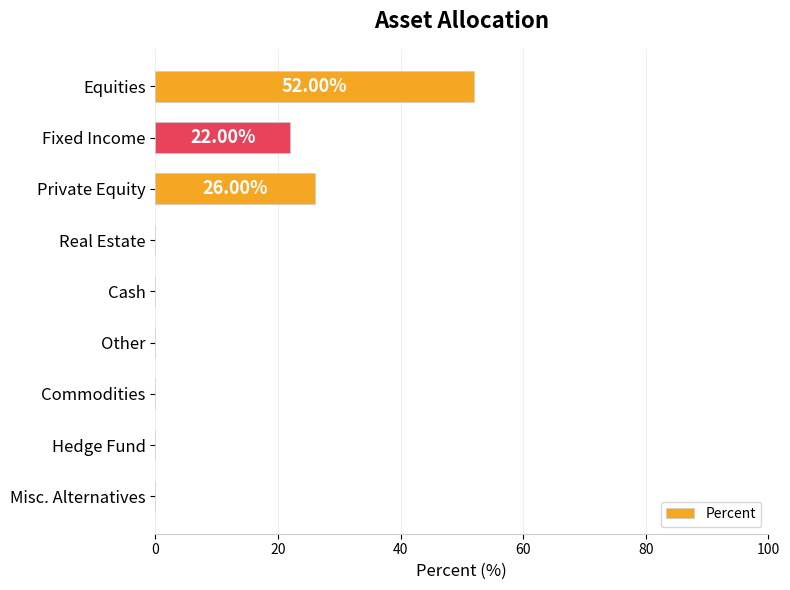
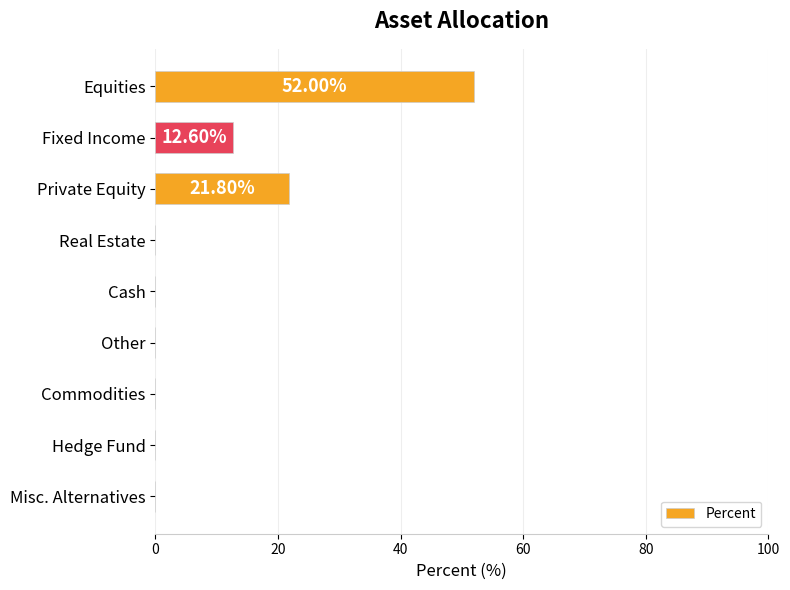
  {
    "Equities": "52.00%",
-   "Fixed Income": "22.00%",
-   "Private Equity": "26.00%"
+   "Fixed Income": "12.60%",
+   "Private Equity": "21.80%"
  }
